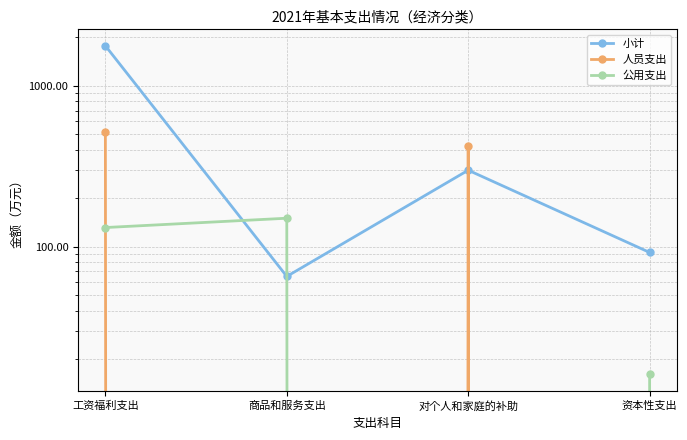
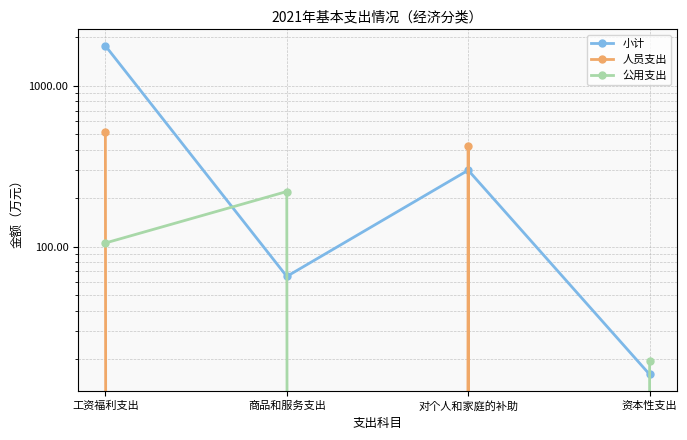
  {
    "小计": {
      "工资福利支出": 1800,
      "商品和服务支出": 65,
      "对个人和家庭的补助": 300,
-     "资本性支出": 90
+     "资本性支出": 16
    },
    "人员支出": {
      "工资福利支出": 520,
      "对个人和家庭的补助": 420
    },
    "公用支出": {
-     "工资福利支出": 130,
-     "商品和服务支出": 150,
-     "资本性支出": 16
+     "工资福利支出": 110,
+     "商品和服务支出": 220,
+     "资本性支出": 19
    }
  }
